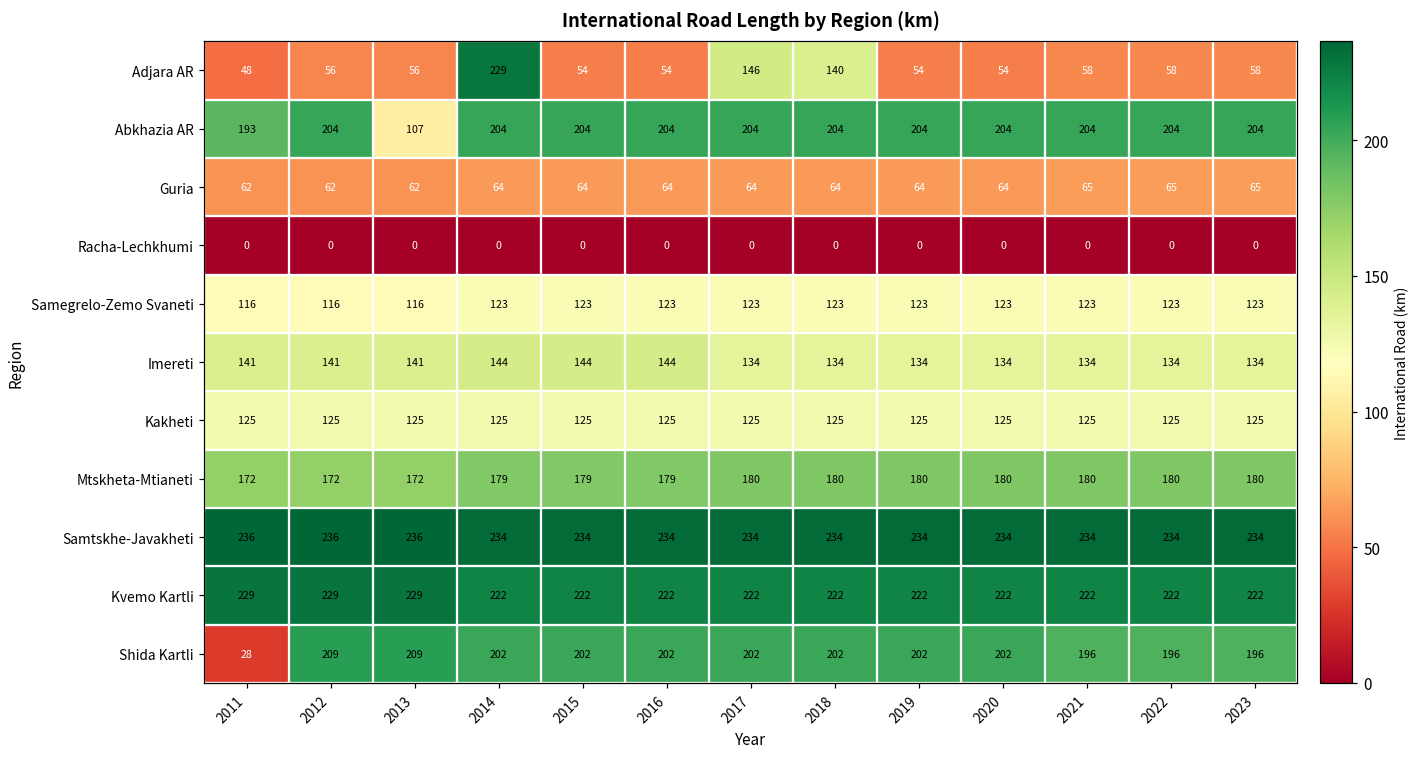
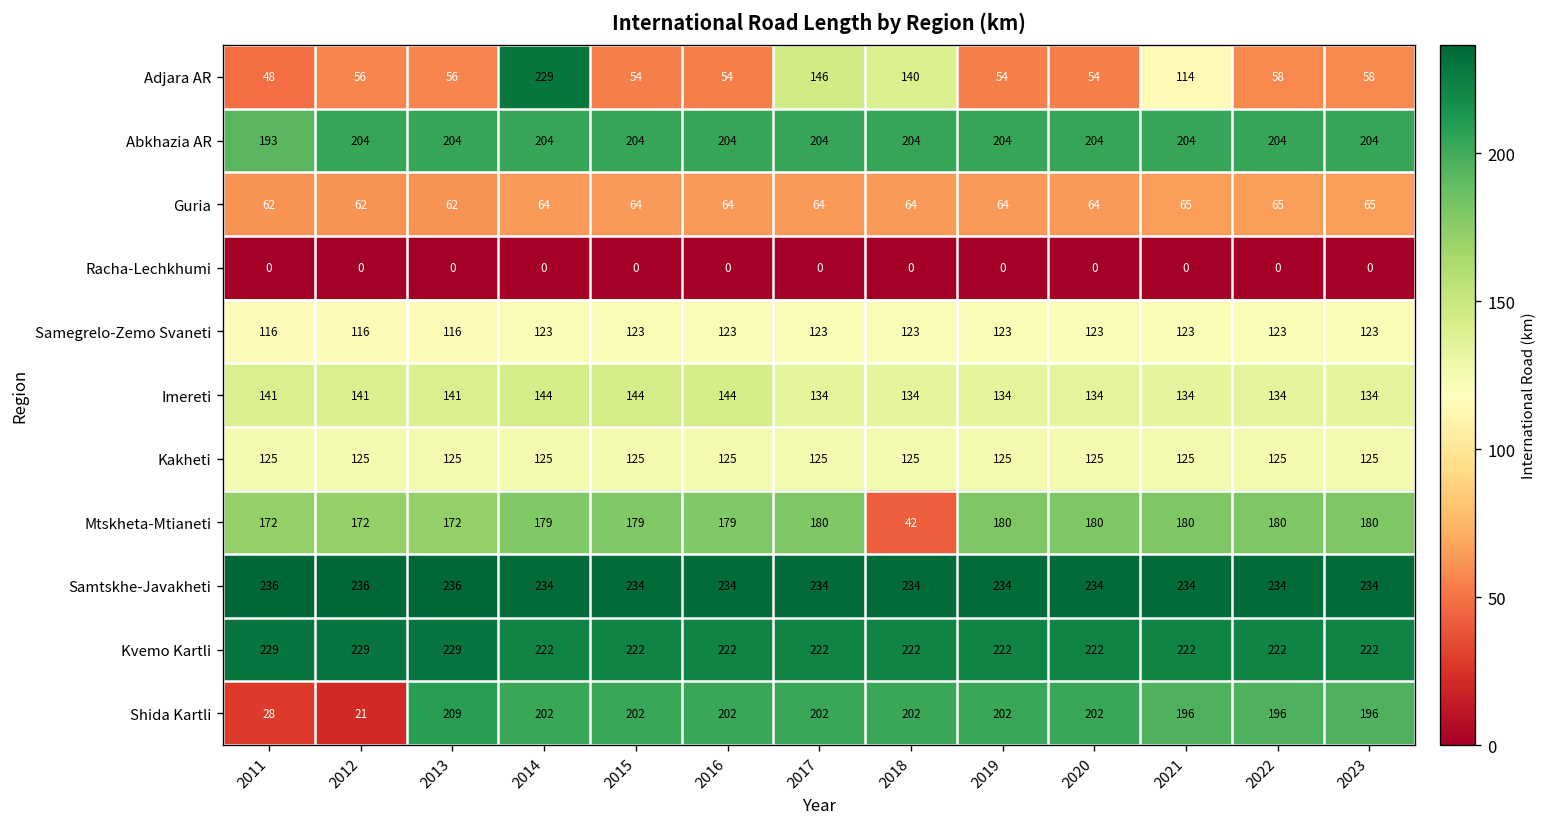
  {
    "Adjara AR": {
      "2011": 48,
      "2012": 56,
      "2013": 56,
      "2014": 229,
      "2015": 54,
      "2016": 54,
      "2017": 146,
      "2018": 140,
      "2019": 54,
      "2020": 54,
-     "2021": 58,
+     "2021": 114,
      "2022": 58,
      "2023": 58
    },
    "Abkhazia AR": {
      "2011": 193,
      "2012": 204,
-     "2013": 107,
+     "2013": 204,
      "2014": 204,
      "2015": 204,
      "2016": 204,
      "2017": 204,
      "2018": 204,
      "2019": 204,
      "2020": 204,
      "2021": 204,
      "2022": 204,
      "2023": 204
    },
    "Guria": {
      "2011": 62,
      "2012": 62,
      "2013": 62,
      "2014": 64,
      "2015": 64,
      "2016": 64,
      "2017": 64,
      "2018": 64,
      "2019": 64,
      "2020": 64,
      "2021": 65,
      "2022": 65,
      "2023": 65
    },
    "Racha-Lechkhumi": {
      "2011": 0,
      "2012": 0,
      "2013": 0,
      "2014": 0,
      "2015": 0,
      "2016": 0,
      "2017": 0,
      "2018": 0,
      "2019": 0,
      "2020": 0,
      "2021": 0,
      "2022": 0,
      "2023": 0
    },
    "Samegrelo-Zemo Svaneti": {
      "2011": 116,
      "2012": 116,
      "2013": 116,
      "2014": 123,
      "2015": 123,
      "2016": 123,
      "2017": 123,
      "2018": 123,
      "2019": 123,
      "2020": 123,
      "2021": 123,
      "2022": 123,
      "2023": 123
    },
    "Imereti": {
      "2011": 141,
      "2012": 141,
      "2013": 141,
      "2014": 144,
      "2015": 144,
      "2016": 144,
      "2017": 134,
      "2018": 134,
      "2019": 134,
      "2020": 134,
      "2021": 134,
      "2022": 134,
      "2023": 134
    },
    "Kakheti": {
      "2011": 125,
      "2012": 125,
      "2013": 125,
      "2014": 125,
      "2015": 125,
      "2016": 125,
      "2017": 125,
      "2018": 125,
      "2019": 125,
      "2020": 125,
      "2021": 125,
      "2022": 125,
      "2023": 125
    },
    "Mtskheta-Mtianeti": {
      "2011": 172,
      "2012": 172,
      "2013": 172,
      "2014": 179,
      "2015": 179,
      "2016": 179,
      "2017": 180,
-     "2018": 180,
+     "2018": 42,
      "2019": 180,
      "2020": 180,
      "2021": 180,
      "2022": 180,
      "2023": 180
    },
    "Samtskhe-Javakheti": {
      "2011": 236,
      "2012": 236,
      "2013": 236,
      "2014": 234,
      "2015": 234,
      "2016": 234,
      "2017": 234,
      "2018": 234,
      "2019": 234,
      "2020": 234,
      "2021": 234,
      "2022": 234,
      "2023": 234
    },
    "Kvemo Kartli": {
      "2011": 229,
      "2012": 229,
      "2013": 229,
      "2014": 222,
      "2015": 222,
      "2016": 222,
      "2017": 222,
      "2018": 222,
      "2019": 222,
      "2020": 222,
      "2021": 222,
      "2022": 222,
      "2023": 222
    },
    "Shida Kartli": {
      "2011": 28,
-     "2012": 209,
+     "2012": 21,
      "2013": 209,
      "2014": 202,
      "2015": 202,
      "2016": 202,
      "2017": 202,
      "2018": 202,
      "2019": 202,
      "2020": 202,
      "2021": 196,
      "2022": 196,
      "2023": 196
    }
  }
